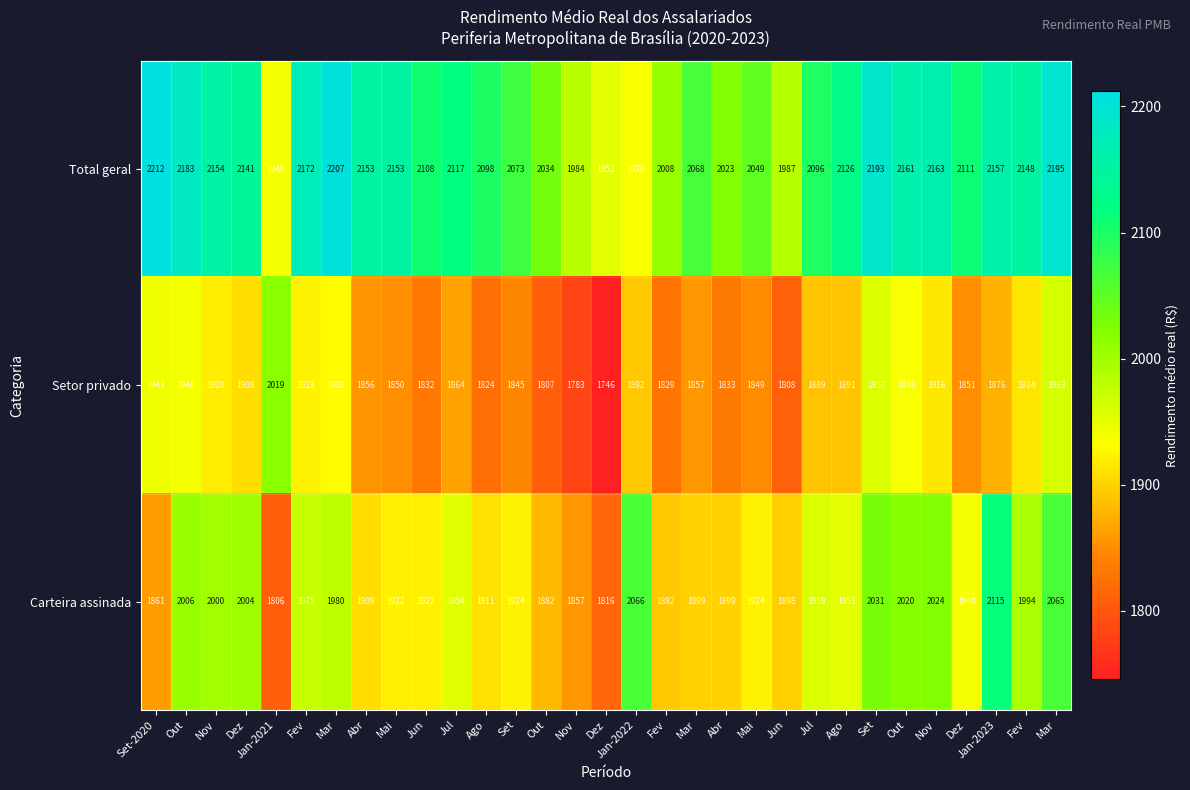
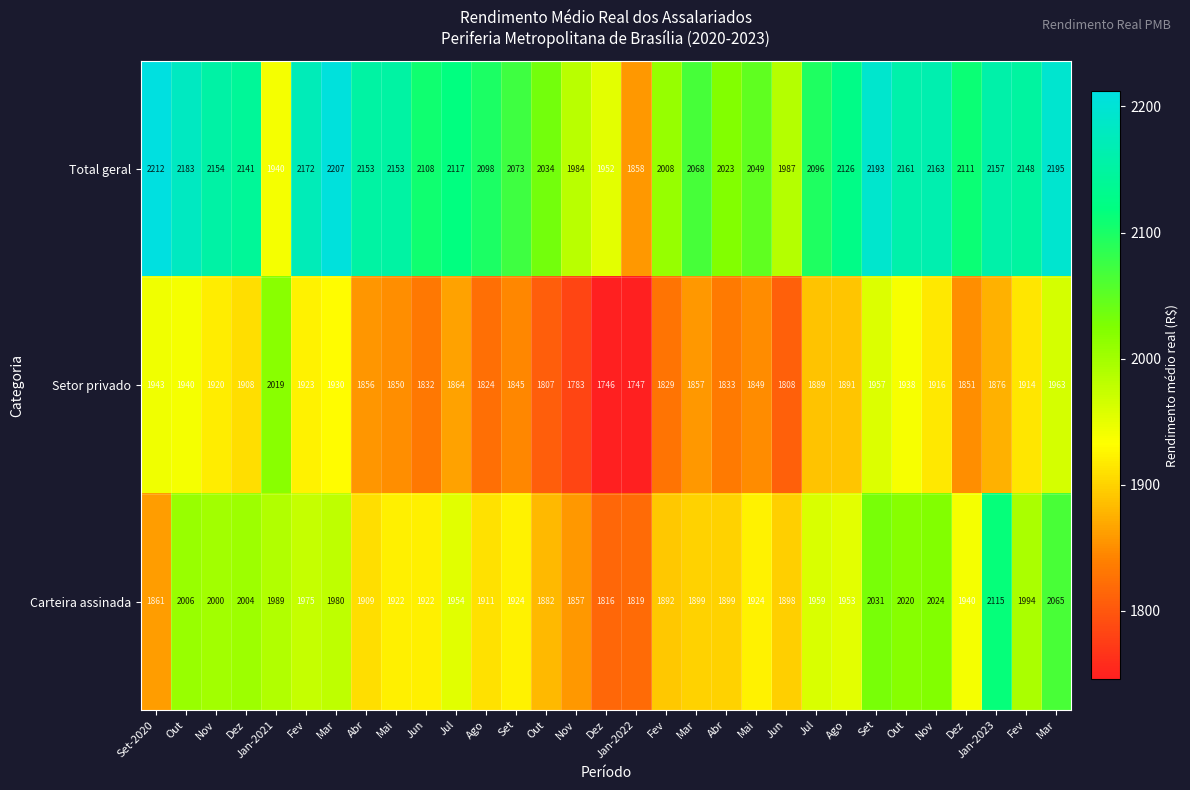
  {
    "Total geral": {
      "Set-2020": 2212,
      "Jan-2021": 1940,
-     "Jan-2022": 1936,
+     "Jan-2022": 1858,
      "Jan-2023": 2157
    },
    "Setor privado": {
      "Set-2020": 1943,
      "Jan-2021": 2019,
-     "Jan-2022": 1892,
+     "Jan-2022": 1747,
      "Jan-2023": 1876
    },
    "Carteira assinada": {
      "Set-2020": 1861,
-     "Jan-2021": 1806,
-     "Jan-2022": 2066,
+     "Jan-2021": 1989,
+     "Jan-2022": 1819,
      "Jan-2023": 2115
    }
  }
